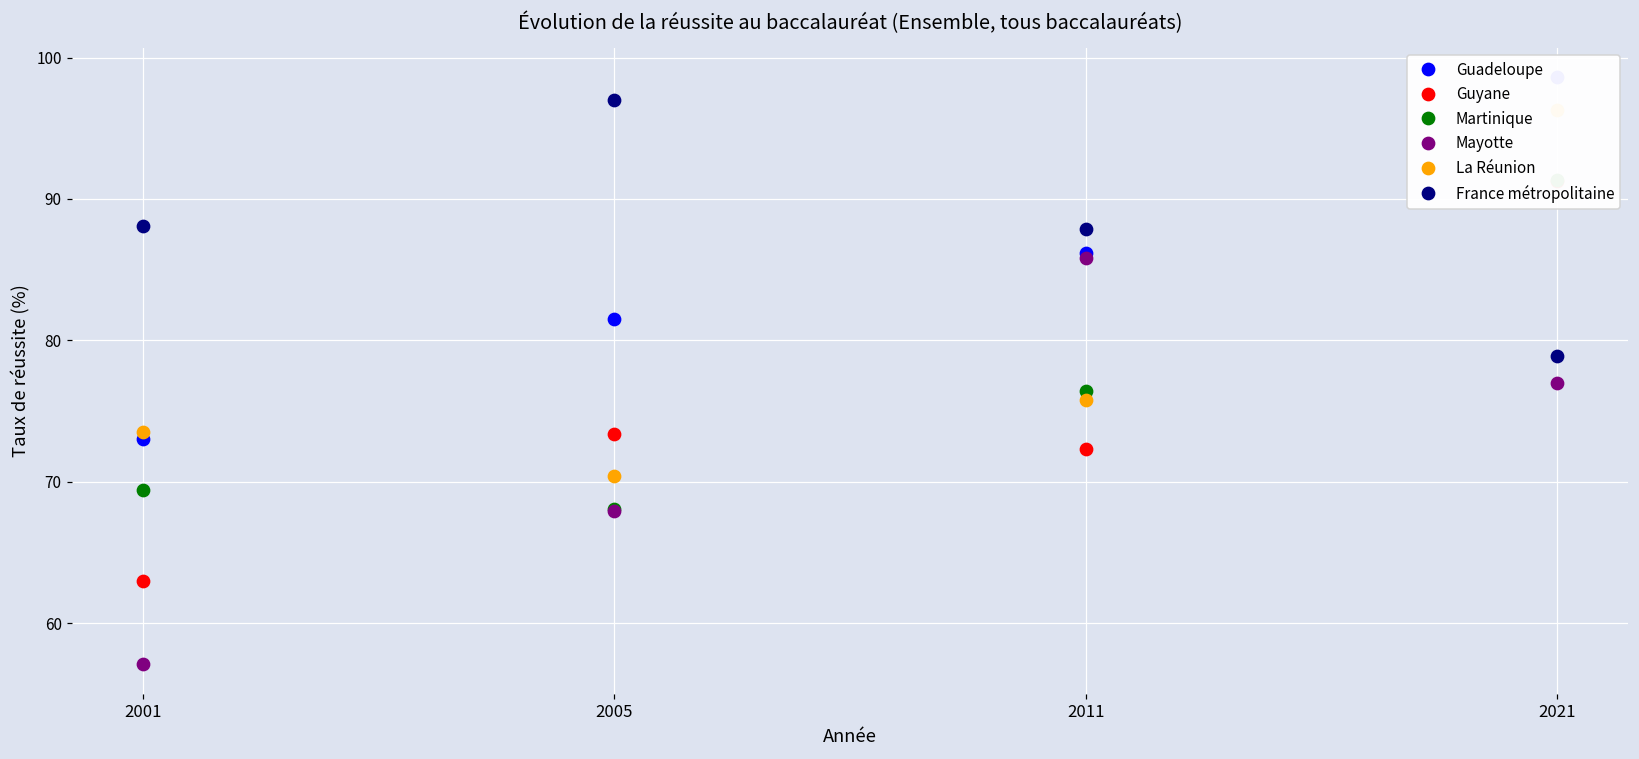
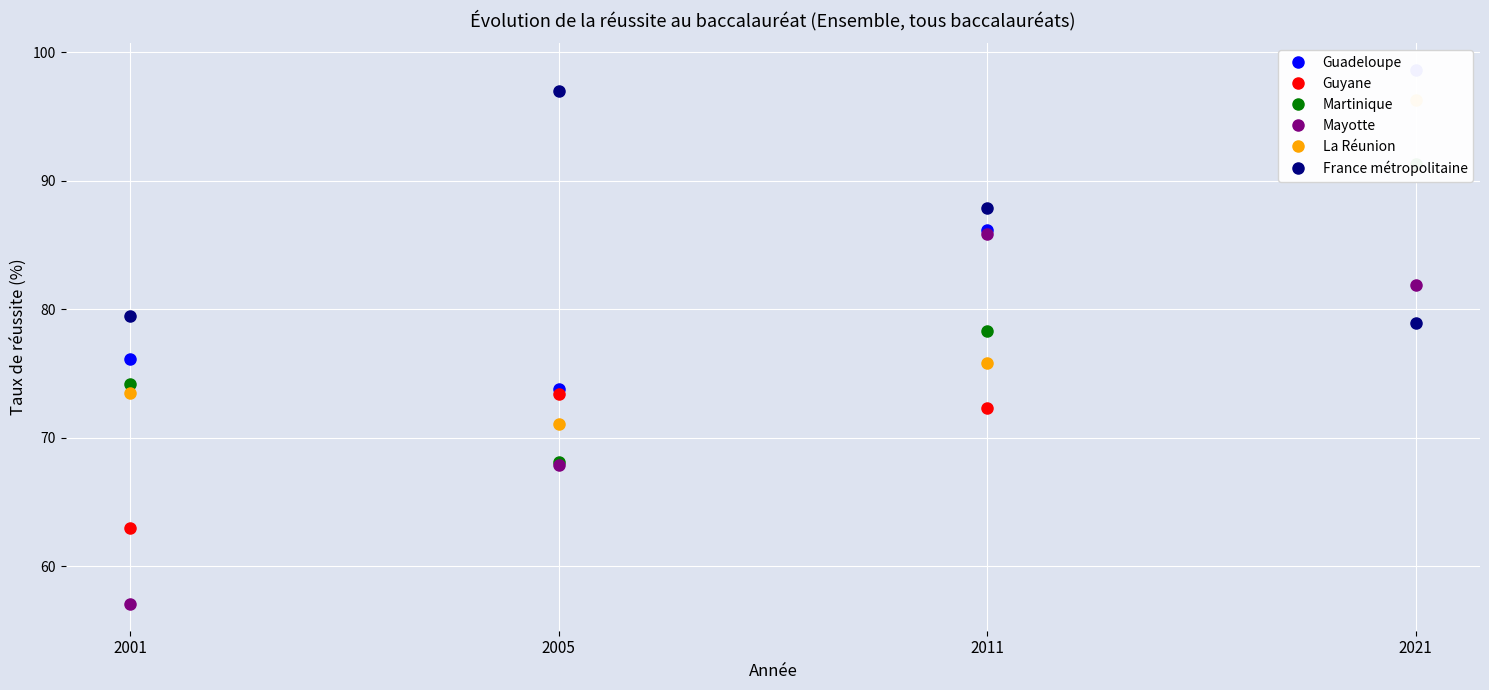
  {
    "Guadeloupe": {
-     "2001": 73.0,
-     "2005": 81.5,
+     "2001": 76.1,
+     "2005": 73.8,
      "2011": 86.2
    },
    "Guyane": {
      "2001": 63.0,
      "2005": 73.4,
      "2011": 72.3
    },
    "Martinique": {
-     "2001": 69.4,
-     "2011": 76.4
+     "2001": 74.2,
+     "2011": 78.3
    },
    "Mayotte": {
      "2001": 57.1,
      "2011": 85.8,
-     "2021": 77.0
+     "2021": 81.9
    },
    "La Réunion": {
      "2001": 73.5,
-     "2005": 70.4,
+     "2005": 71.1,
      "2011": 75.8
    },
    "France métropolitaine": {
-     "2001": 88.1,
+     "2001": 79.5,
      "2005": 97.0,
      "2011": 87.9,
      "2021": 78.9
    }
  }
